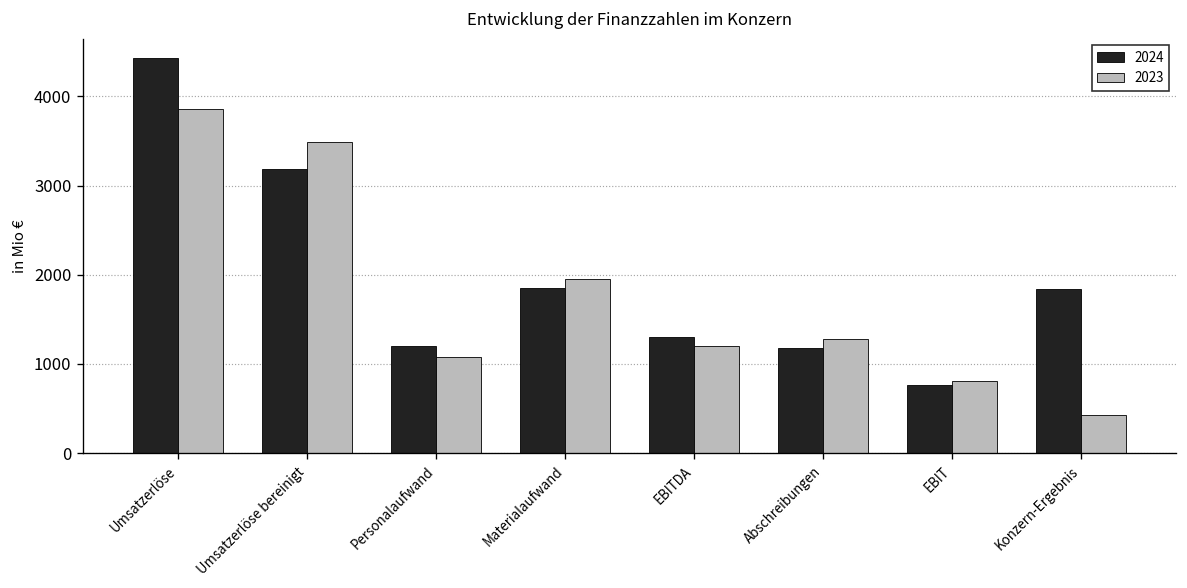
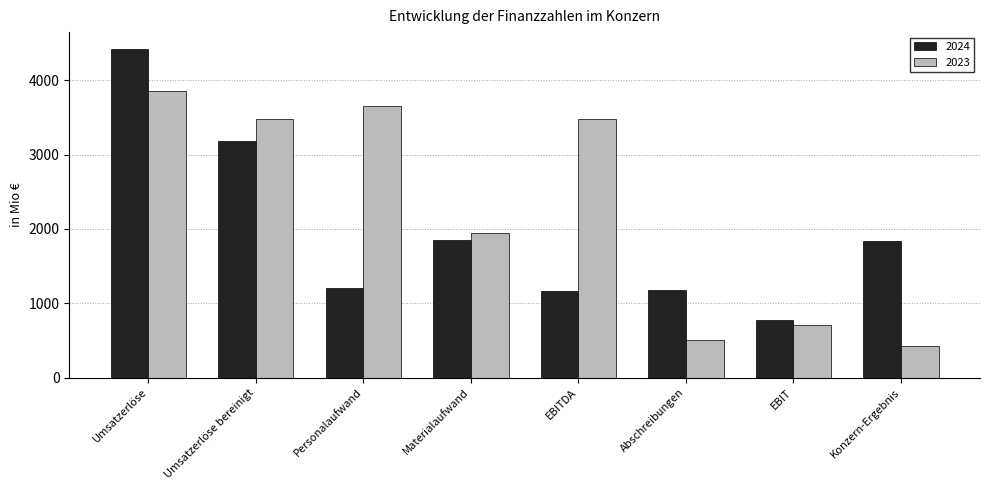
  {
    "2024": {
      "Umsatzerlöse": 4400,
      "Umsatzerlöse bereinigt": 3200,
      "Personalaufwand": 1200,
      "Materialaufwand": 1900,
-     "EBITDA": 1300,
+     "EBITDA": 1200,
      "Abschreibungen": 1200,
      "EBIT": 800,
      "Konzern-Ergebnis": 1800
    },
    "2023": {
      "Umsatzerlöse": 3900,
      "Umsatzerlöse bereinigt": 3500,
-     "Personalaufwand": 1100,
+     "Personalaufwand": 3700,
      "Materialaufwand": 1900,
-     "EBITDA": 1200,
-     "Abschreibungen": 1300,
-     "EBIT": 800,
+     "EBITDA": 3500,
+     "Abschreibungen": 500,
+     "EBIT": 700,
      "Konzern-Ergebnis": 400
    }
  }
